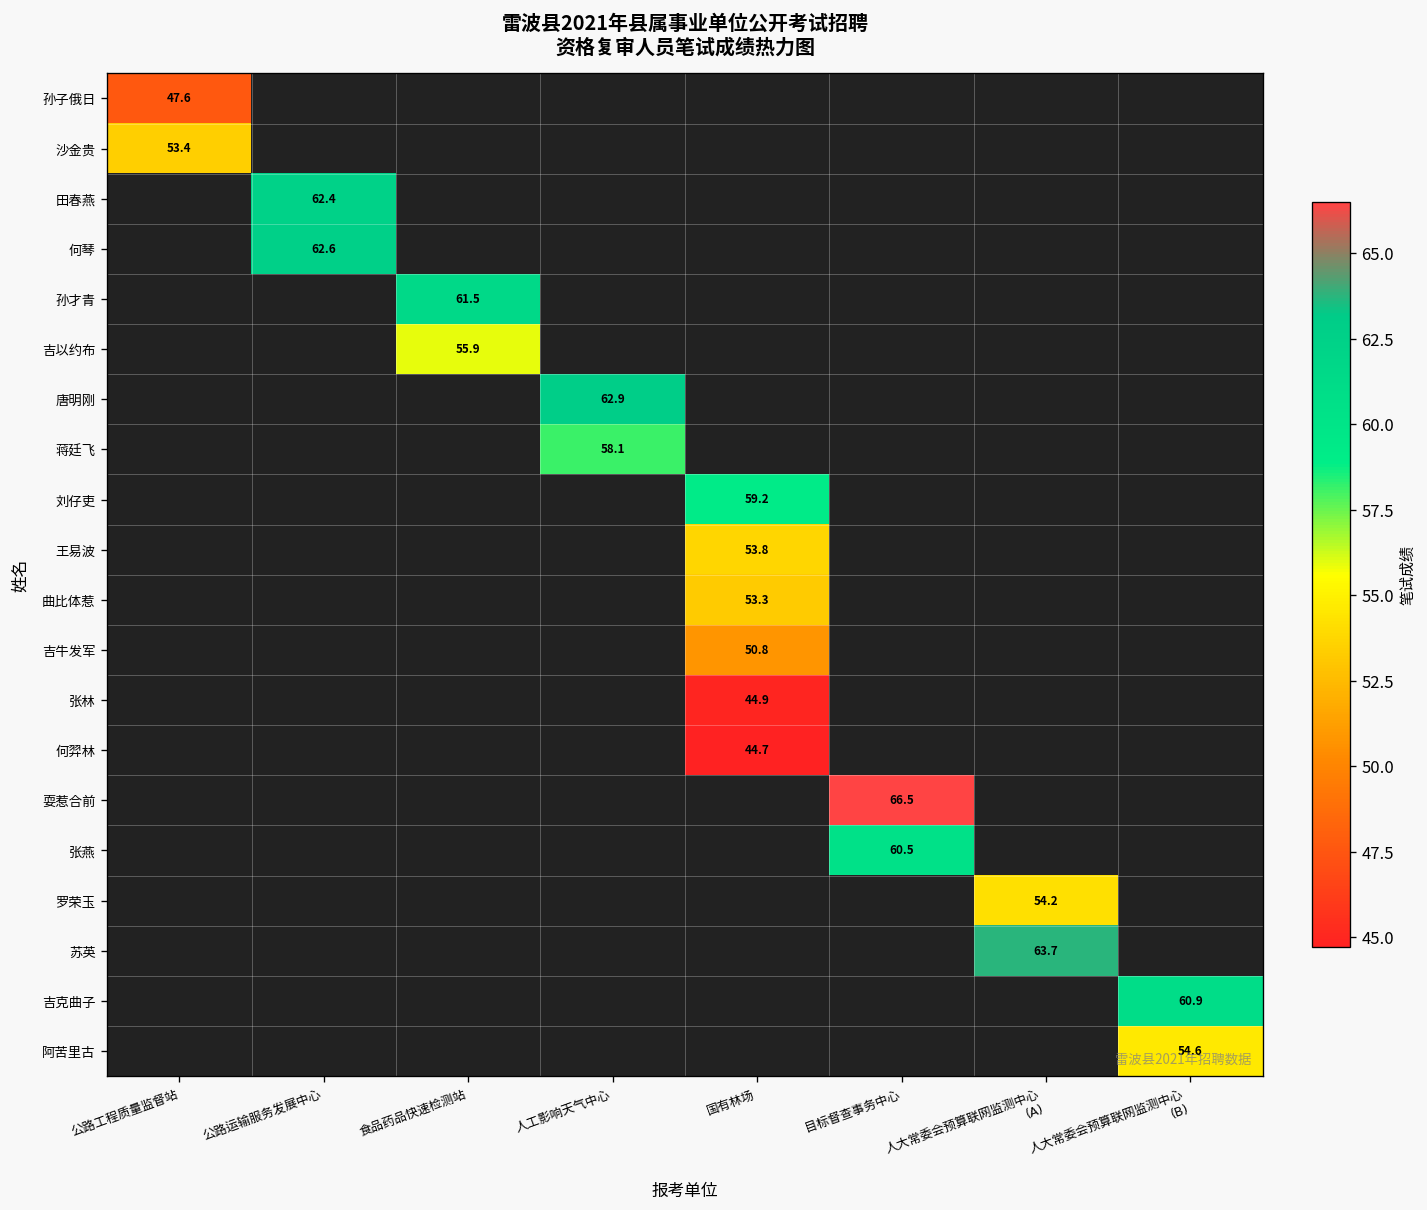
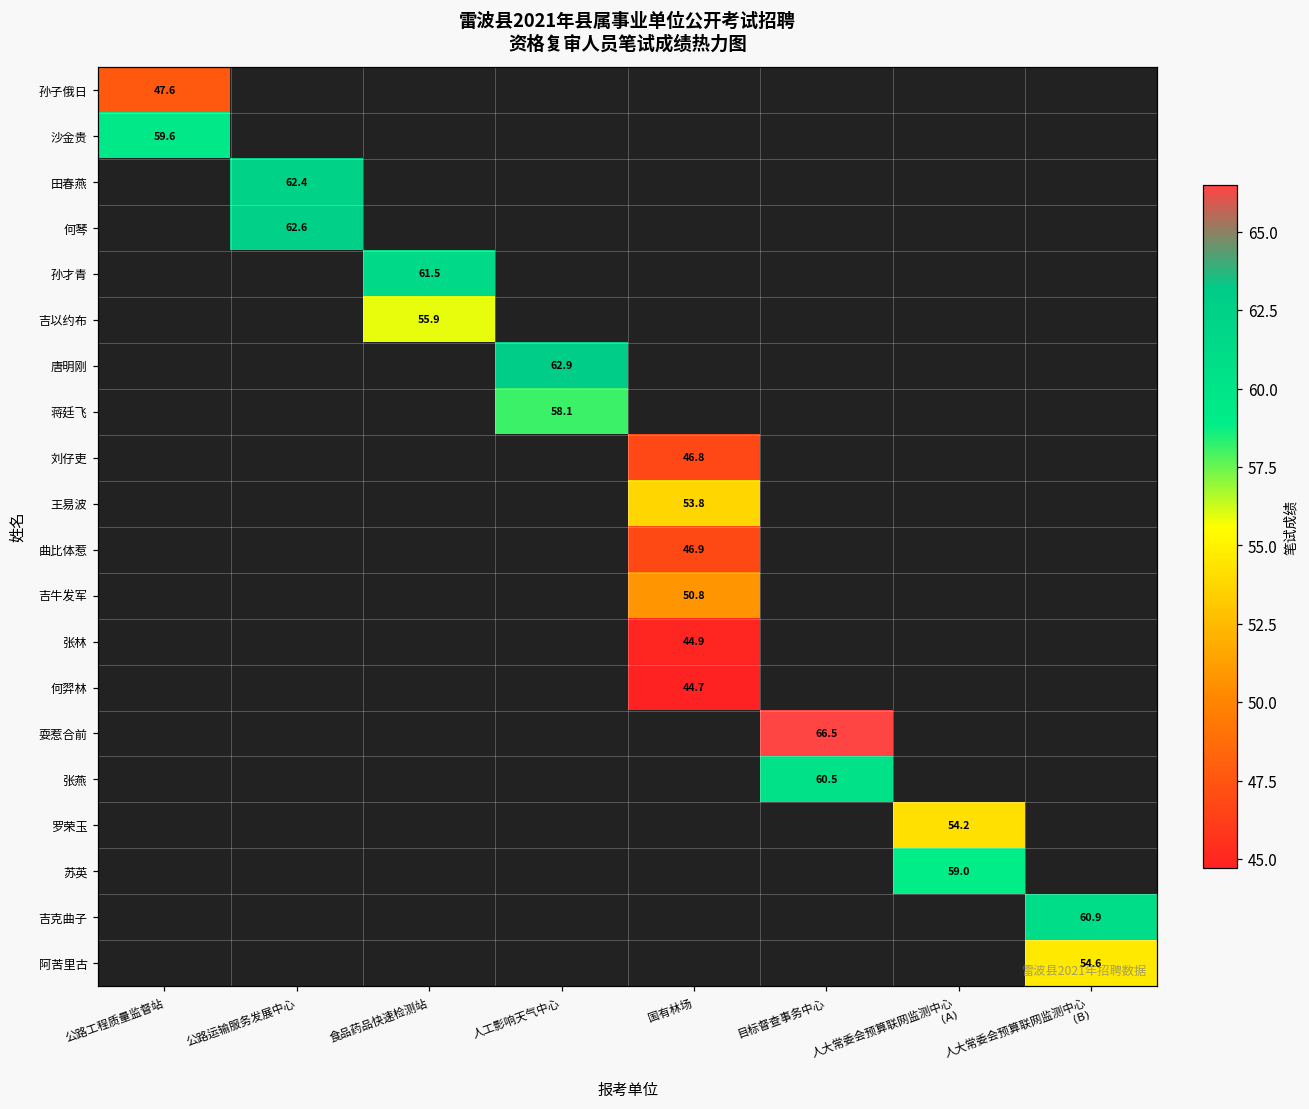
  {
    "孙子俄日": {
      "公路工程质量监督站": 47.6
    },
    "沙金贵": {
-     "公路工程质量监督站": 53.4
+     "公路工程质量监督站": 59.6
    },
    "田春燕": {
      "公路运输服务发展中心": 62.4
    },
    "何琴": {
      "公路运输服务发展中心": 62.6
    },
    "孙才青": {
      "食品药品快速检测站": 61.5
    },
    "吉以约布": {
      "食品药品快速检测站": 55.9
    },
    "唐明刚": {
      "人工影响天气中心": 62.9
    },
    "蒋廷飞": {
      "人工影响天气中心": 58.1
    },
    "刘仔吏": {
-     "国有林场": 59.2
+     "国有林场": 46.8
    },
    "王易波": {
      "国有林场": 53.8
    },
    "曲比体惹": {
-     "国有林场": 53.3
+     "国有林场": 46.9
    },
    "吉牛发军": {
      "国有林场": 50.8
    },
    "张林": {
      "国有林场": 44.9
    },
    "何羿林": {
      "国有林场": 44.7
    },
    "耍惹合前": {
      "目标督查事务中心": 66.5
    },
    "张燕": {
      "目标督查事务中心": 60.5
    },
    "罗荣玉": {
      "人大常委会预算联网监测中心 (A)": 54.2
    },
    "苏英": {
-     "人大常委会预算联网监测中心 (A)": 63.7
+     "人大常委会预算联网监测中心 (A)": 59.0
    },
    "吉克曲子": {
      "人大常委会预算联网监测中心 (B)": 60.9
    }
  }
